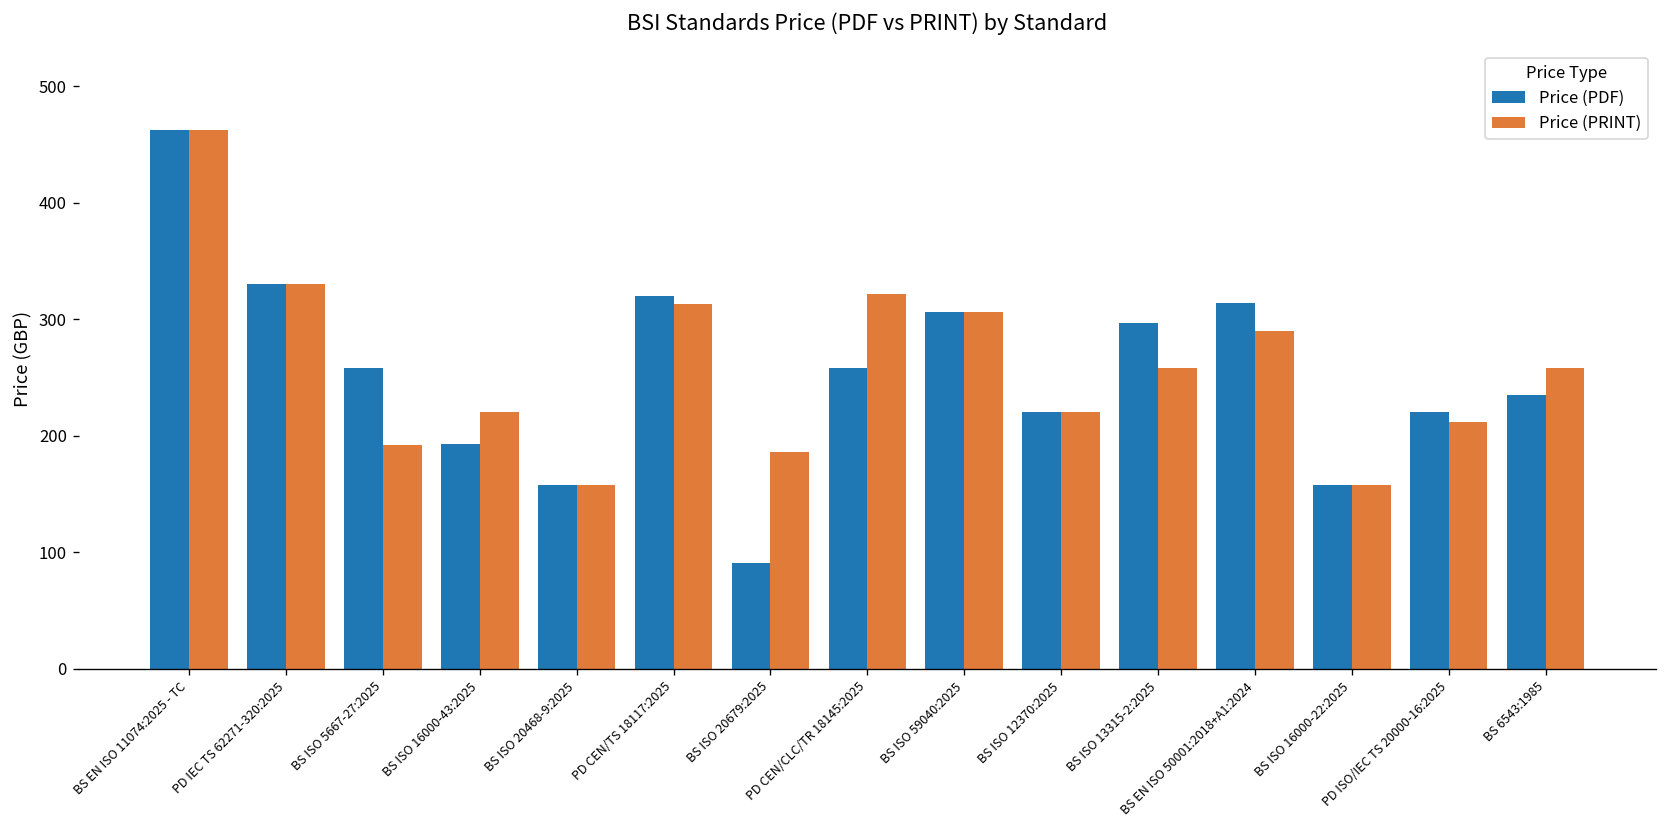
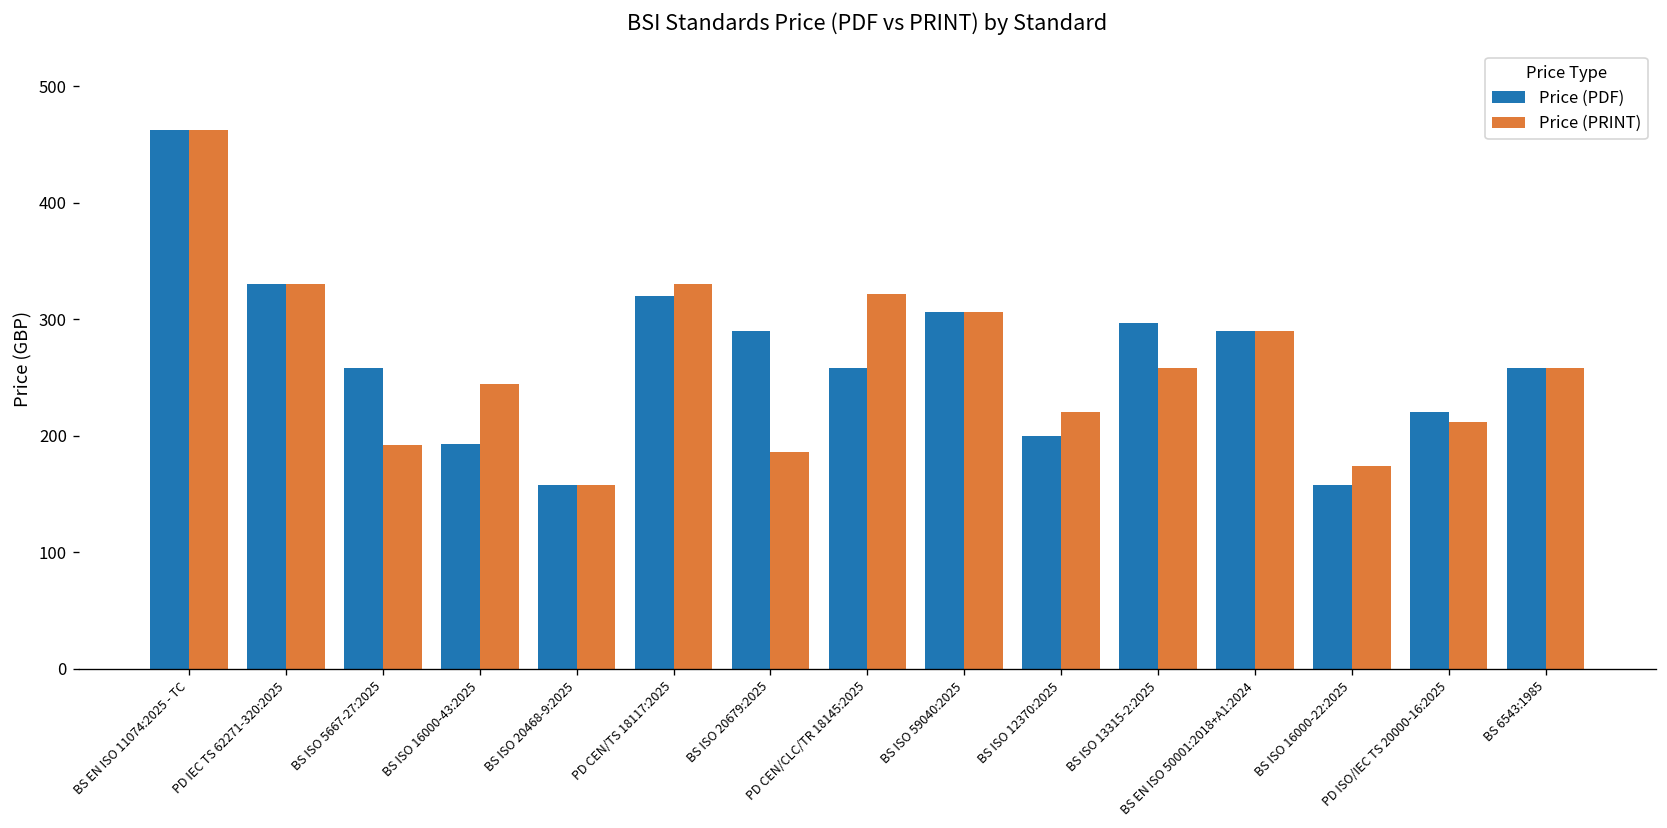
  {
    "Price (PDF)": {
      "BS EN ISO 11074:2025 - TC": 460,
      "PD IEC TS 62271-320:2025": 330,
      "BS ISO 5667-27:2025": 260,
      "BS ISO 16000-43:2025": 190,
      "BS ISO 20468-9:2025": 160,
      "PD CEN/TS 18117:2025": 320,
-     "BS ISO 20679:2025": 90,
+     "BS ISO 20679:2025": 290,
      "PD CEN/CLC/TR 18145:2025": 260,
      "BS ISO 59040:2025": 310,
-     "BS ISO 12370:2025": 220,
+     "BS ISO 12370:2025": 200,
      "BS ISO 13315-2:2025": 300,
-     "BS EN ISO 50001:2018+A1:2024": 310,
+     "BS EN ISO 50001:2018+A1:2024": 290,
      "BS ISO 16000-22:2025": 160,
      "PD ISO/IEC TS 20000-16:2025": 220,
-     "BS 6543:1985": 230
+     "BS 6543:1985": 260
    },
    "Price (PRINT)": {
      "BS EN ISO 11074:2025 - TC": 460,
      "PD IEC TS 62271-320:2025": 330,
      "BS ISO 5667-27:2025": 190,
-     "BS ISO 16000-43:2025": 220,
+     "BS ISO 16000-43:2025": 240,
      "BS ISO 20468-9:2025": 160,
-     "PD CEN/TS 18117:2025": 310,
+     "PD CEN/TS 18117:2025": 330,
      "BS ISO 20679:2025": 190,
      "PD CEN/CLC/TR 18145:2025": 320,
      "BS ISO 59040:2025": 310,
      "BS ISO 12370:2025": 220,
      "BS ISO 13315-2:2025": 260,
      "BS EN ISO 50001:2018+A1:2024": 290,
-     "BS ISO 16000-22:2025": 160,
+     "BS ISO 16000-22:2025": 170,
      "PD ISO/IEC TS 20000-16:2025": 210,
      "BS 6543:1985": 260
    }
  }
